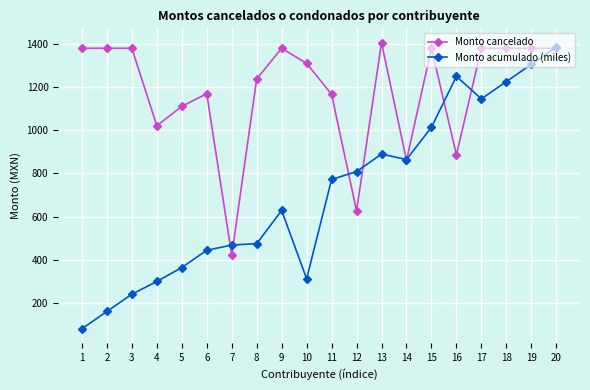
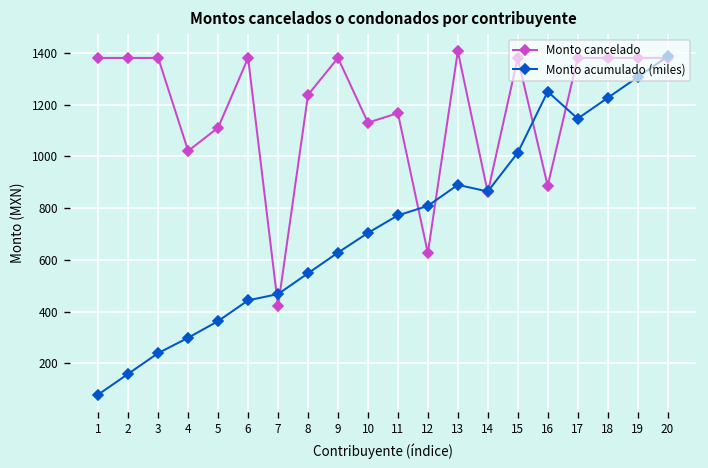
  {
    "Monto cancelado": {
      "1": 1380,
      "2": 1380,
      "3": 1380,
      "4": 1020,
      "5": 1110,
-     "6": 1170,
+     "6": 1380,
      "7": 420,
      "8": 1240,
      "9": 1380,
-     "10": 1310,
+     "10": 1130,
      "11": 1170,
      "12": 630,
      "13": 1410,
      "16": 890
    },
    "Monto acumulado (miles)": {
      "1": 80,
      "2": 160,
      "3": 240,
      "4": 300,
      "5": 360,
      "6": 440,
      "7": 470,
-     "8": 470,
+     "8": 550,
      "9": 630,
-     "10": 310,
+     "10": 700,
      "11": 770,
      "12": 810,
      "13": 890,
      "15": 1010,
      "16": 1250,
      "17": 1150,
      "18": 1230
    }
  }
